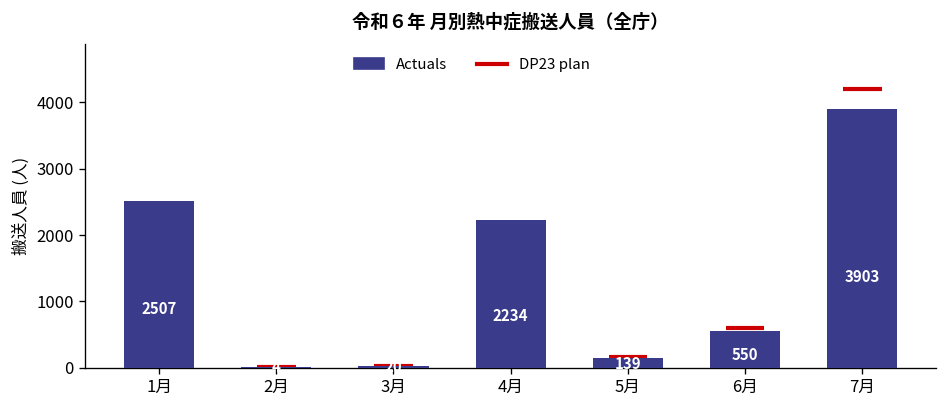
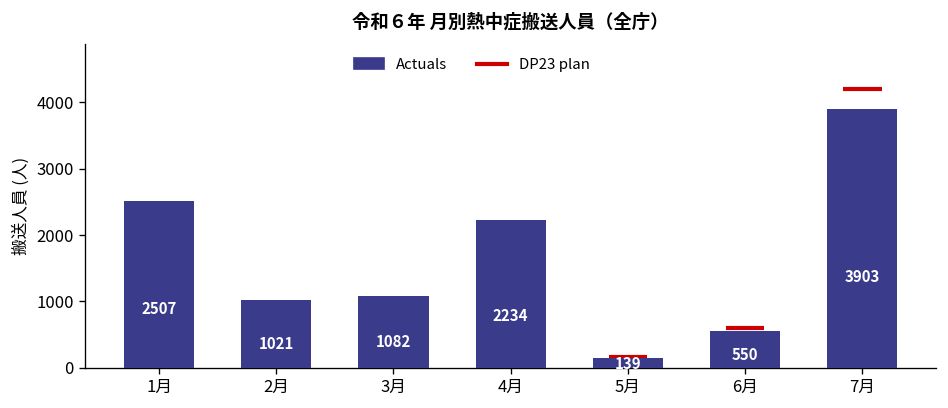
  {
-   "2月": 0,
-   "3月": 0
+   "2月": 1000,
+   "3月": 1100
  }
